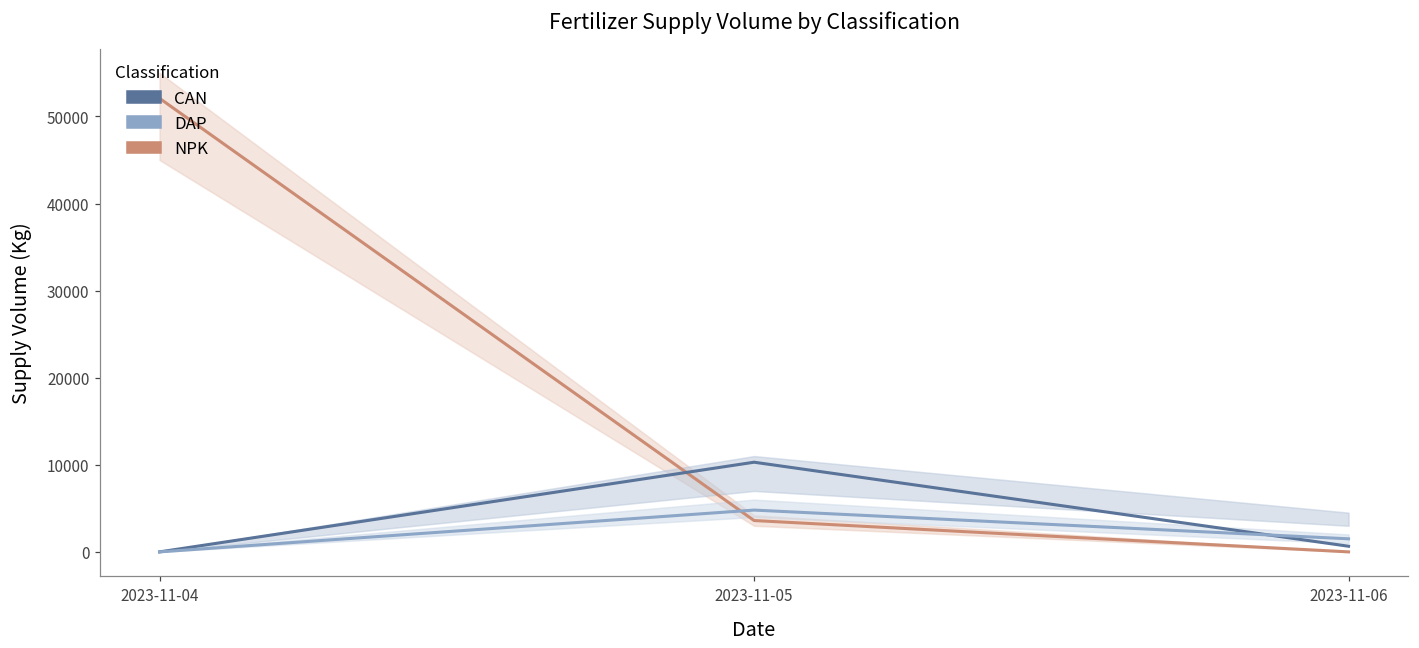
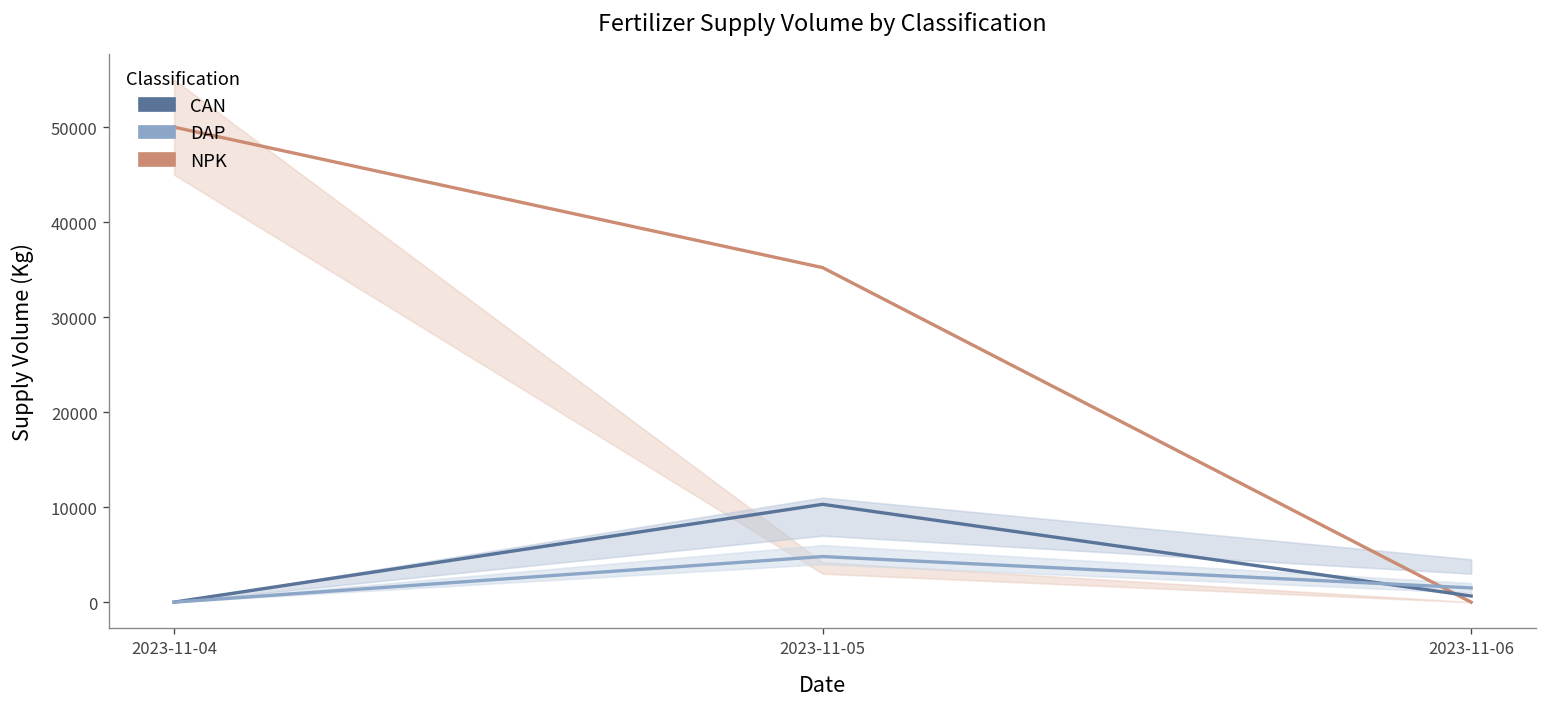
  {
    "NPK": {
-     "2023-11-04": 52000,
-     "2023-11-05": 4000
+     "2023-11-04": 50000,
+     "2023-11-05": 35000
    },
    "CAN": {
      "2023-11-05": 10000,
      "2023-11-06": 1000
    }
  }
